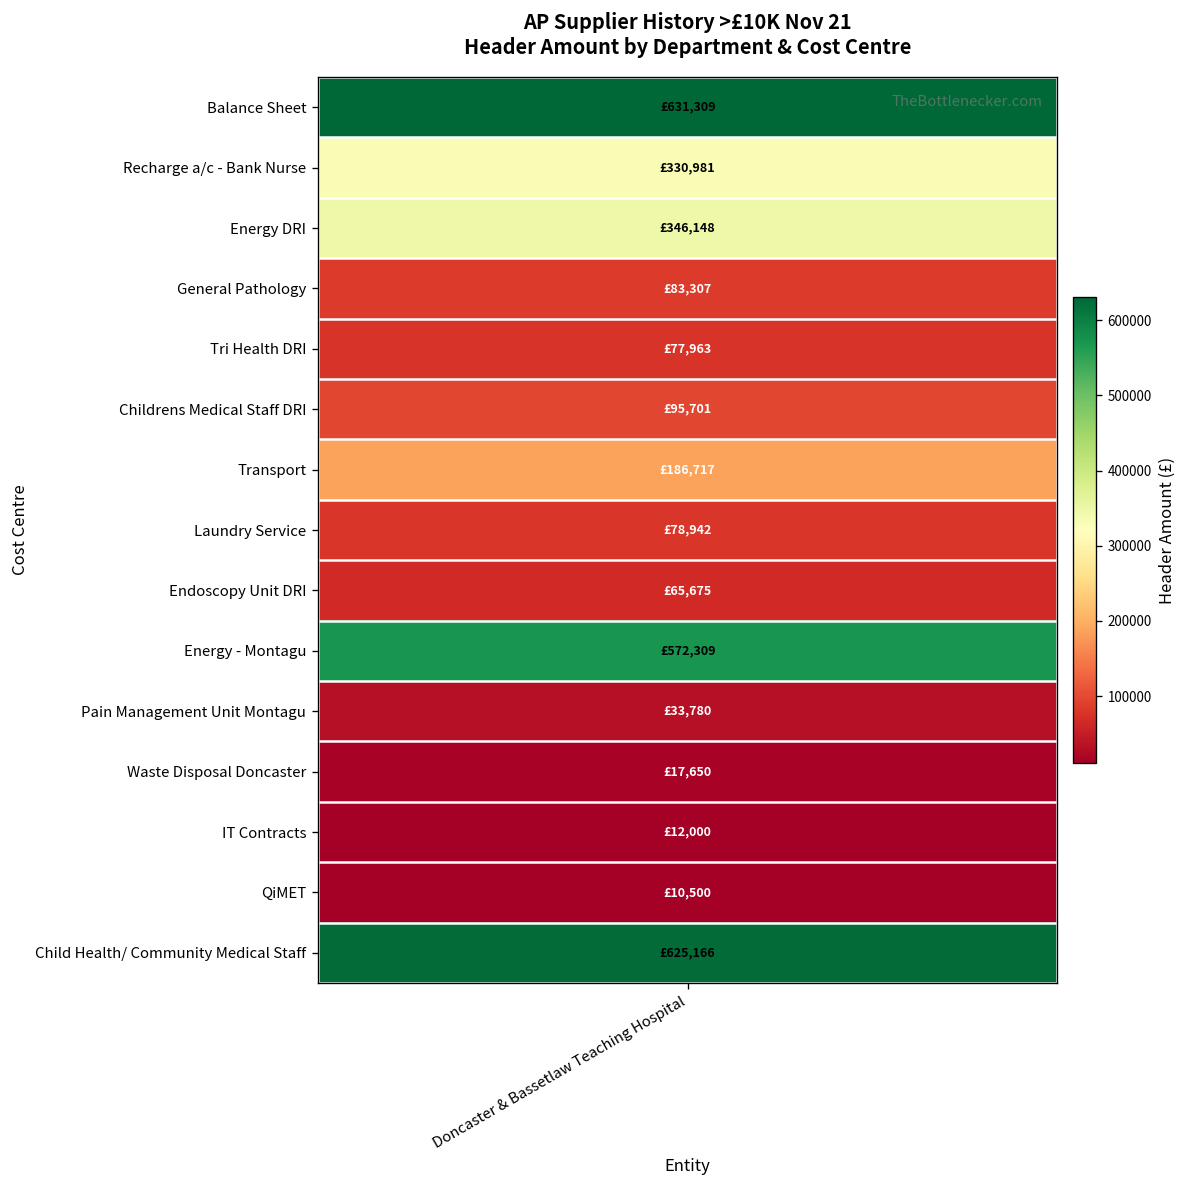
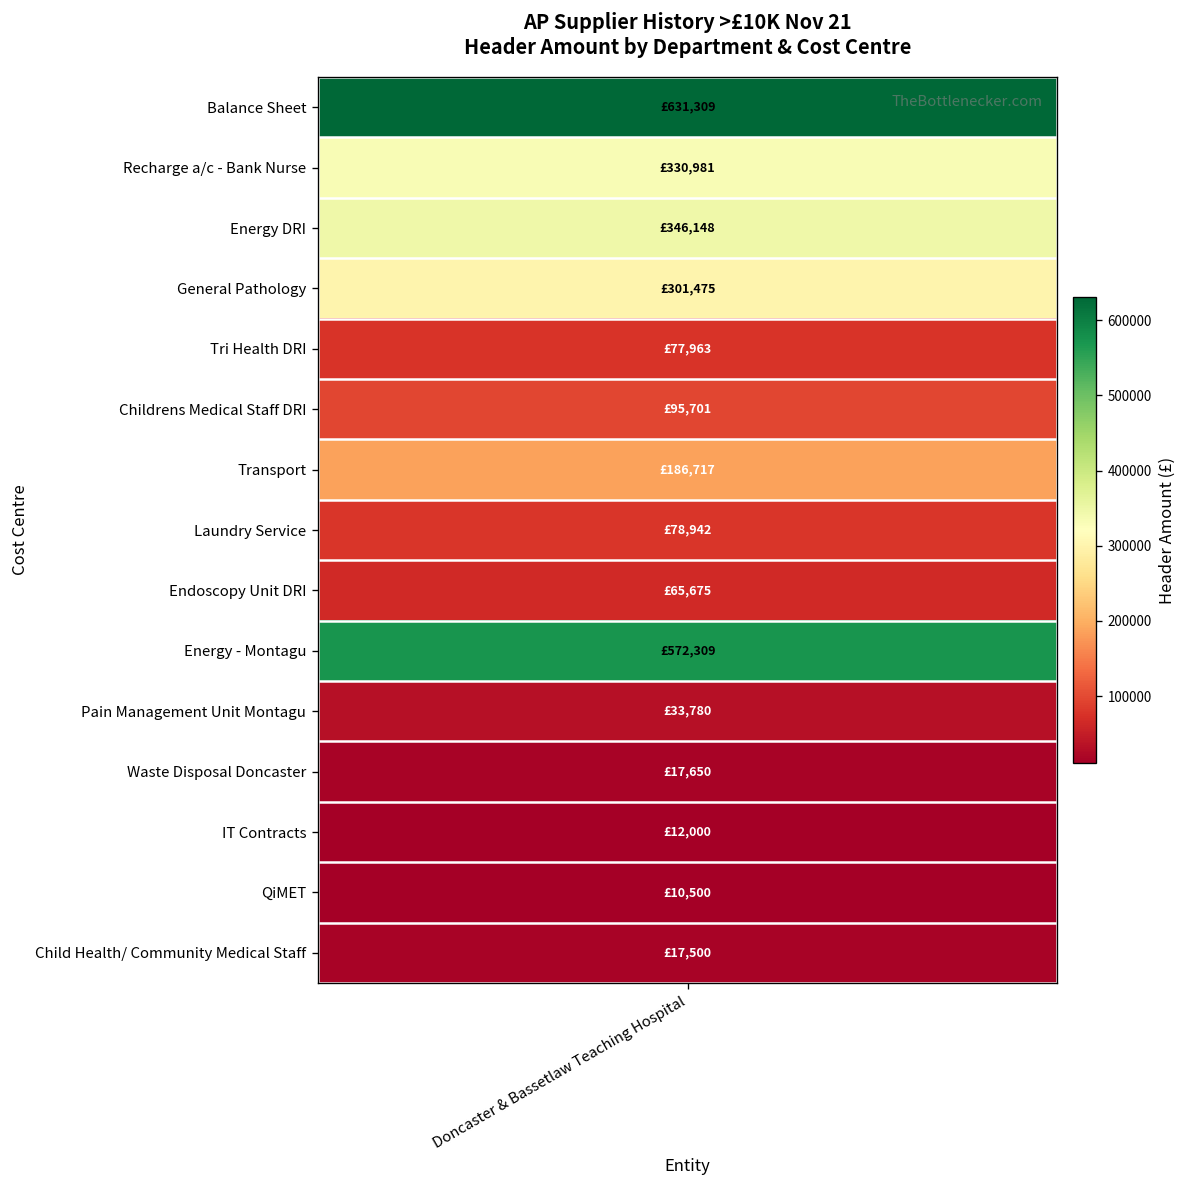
  {
    "Recharge a/c - Bank Nurse": {
      "Doncaster & Bassetlaw Teaching Hospital": "£330,981"
    },
    "Energy DRI": {
      "Doncaster & Bassetlaw Teaching Hospital": "£346,148"
    },
    "General Pathology": {
-     "Doncaster & Bassetlaw Teaching Hospital": "£83,307"
+     "Doncaster & Bassetlaw Teaching Hospital": "£301,475"
    },
    "Tri Health DRI": {
      "Doncaster & Bassetlaw Teaching Hospital": "£77,963"
    },
    "Childrens Medical Staff DRI": {
      "Doncaster & Bassetlaw Teaching Hospital": "£95,701"
    },
    "Transport": {
      "Doncaster & Bassetlaw Teaching Hospital": "£186,717"
    },
    "Laundry Service": {
      "Doncaster & Bassetlaw Teaching Hospital": "£78,942"
    },
    "Endoscopy Unit DRI": {
      "Doncaster & Bassetlaw Teaching Hospital": "£65,675"
    },
    "Energy - Montagu": {
      "Doncaster & Bassetlaw Teaching Hospital": "£572,309"
    },
    "Pain Management Unit Montagu": {
      "Doncaster & Bassetlaw Teaching Hospital": "£33,780"
    },
    "Waste Disposal Doncaster": {
      "Doncaster & Bassetlaw Teaching Hospital": "£17,650"
    },
    "IT Contracts": {
      "Doncaster & Bassetlaw Teaching Hospital": "£12,000"
    },
    "QiMET": {
      "Doncaster & Bassetlaw Teaching Hospital": "£10,500"
    },
    "Child Health/ Community Medical Staff": {
-     "Doncaster & Bassetlaw Teaching Hospital": "£625,166"
+     "Doncaster & Bassetlaw Teaching Hospital": "£17,500"
    }
  }
